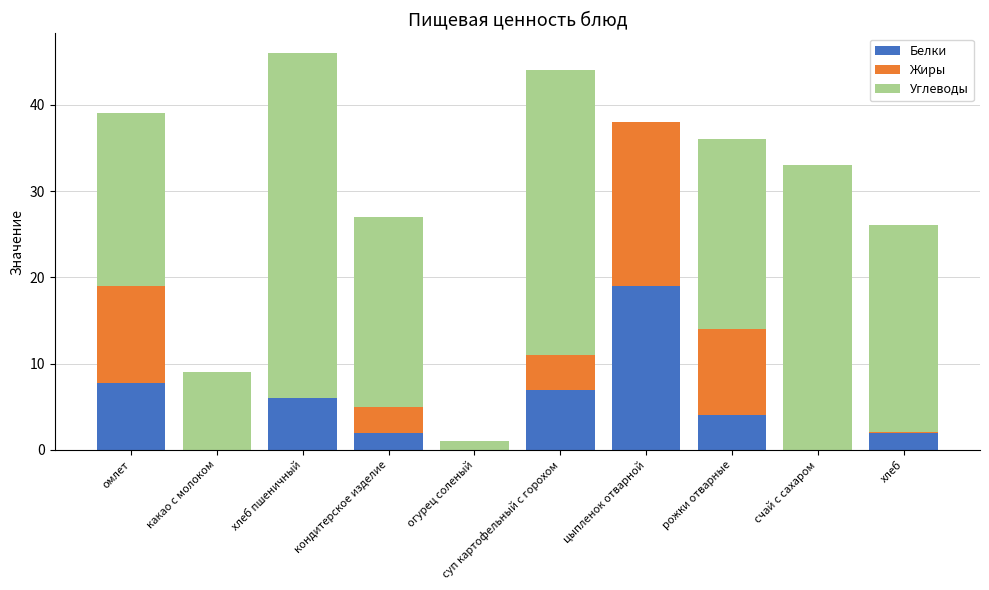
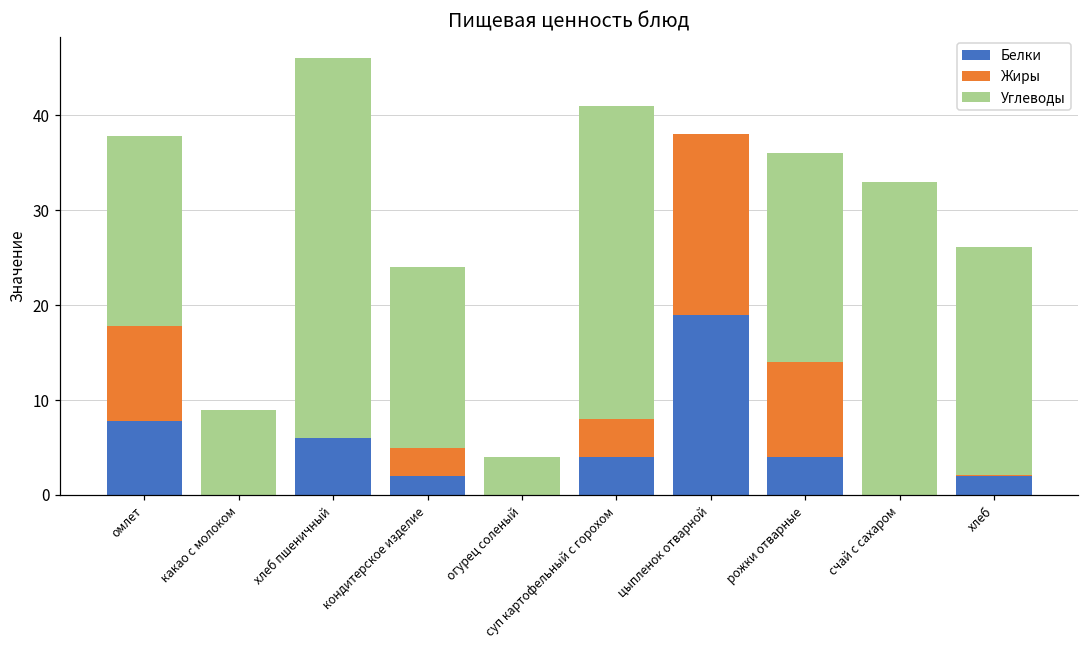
  {
    "Белки": {
      "омлет": 8,
      "какао с молоком": 0,
      "хлеб пшеничный": 6,
      "кондитерское изделие": 2,
      "огурец соленый": 0,
-     "суп картофельный с горохом": 7,
+     "суп картофельный с горохом": 4,
      "цыпленок отварной": 19,
      "рожки отварные": 4,
      "счай с сахаром": 0,
      "хлеб": 2
    },
    "Жиры": {
-     "омлет": 11,
+     "омлет": 10,
      "какао с молоком": 0,
      "хлеб пшеничный": 0,
      "кондитерское изделие": 3,
      "огурец соленый": 0,
      "суп картофельный с горохом": 4,
      "цыпленок отварной": 19,
      "рожки отварные": 10,
      "счай с сахаром": 0
    },
    "Углеводы": {
      "омлет": 20,
      "какао с молоком": 9,
      "хлеб пшеничный": 40,
-     "кондитерское изделие": 22,
-     "огурец соленый": 1,
+     "кондитерское изделие": 19,
+     "огурец соленый": 4,
      "суп картофельный с горохом": 33,
      "цыпленок отварной": 0,
      "рожки отварные": 22,
      "счай с сахаром": 33,
      "хлеб": 24
    }
  }
